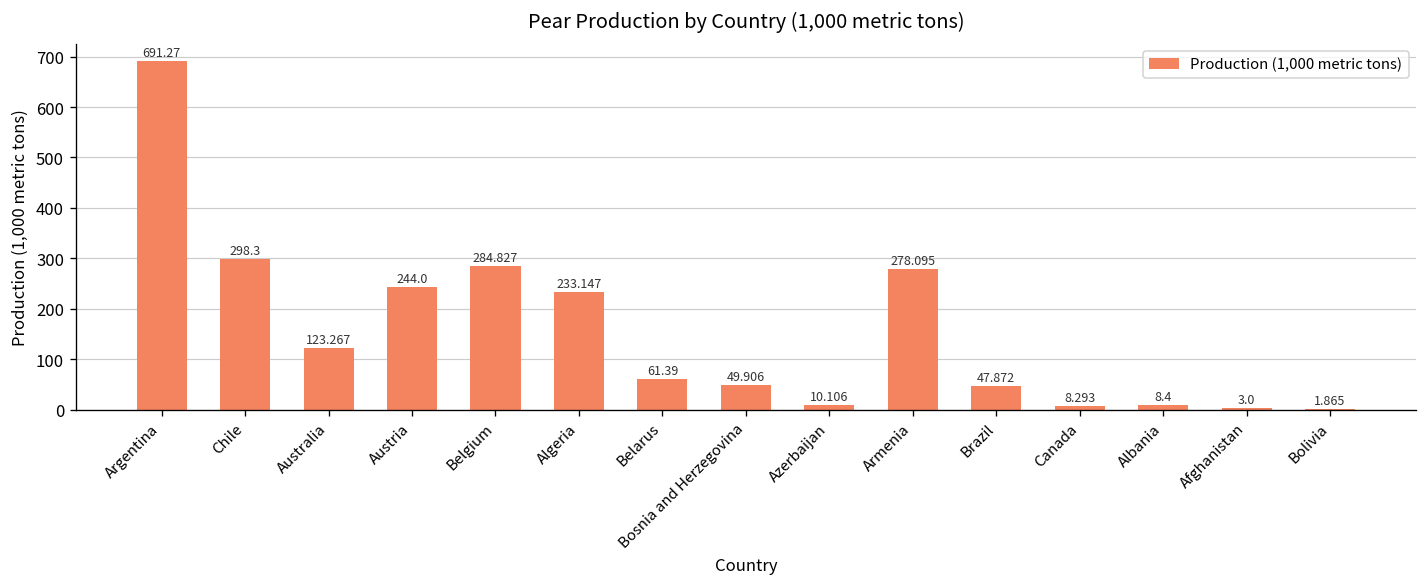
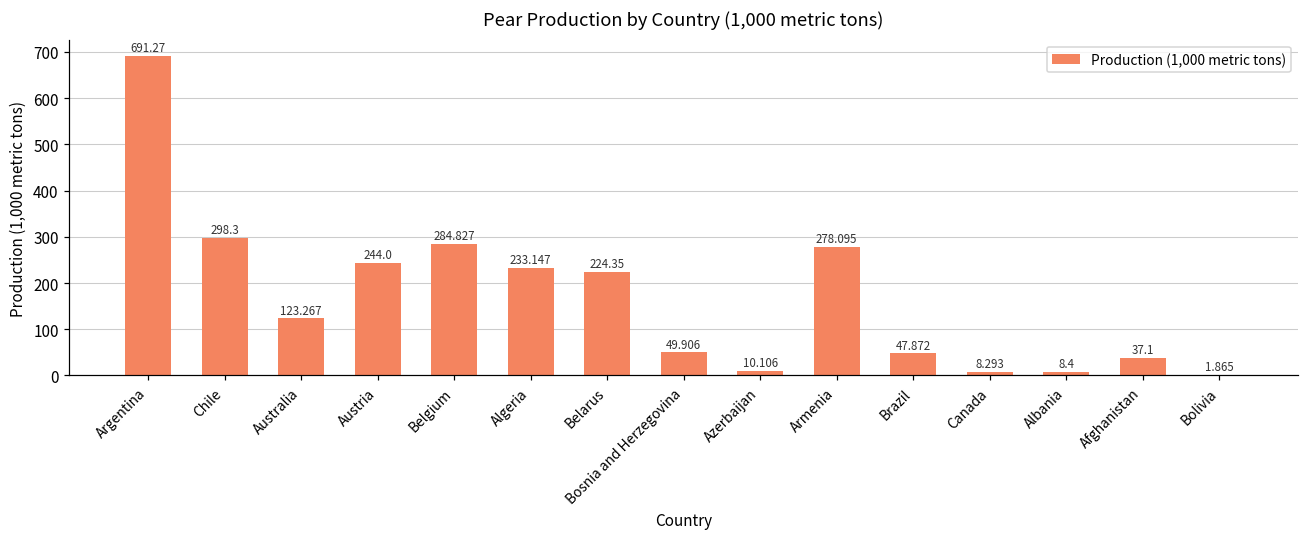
  {
    "Argentina": 691.27,
    "Chile": 298.3,
    "Australia": 123.267,
    "Austria": 244.0,
    "Belgium": 284.827,
    "Algeria": 233.147,
-   "Belarus": 61.39,
+   "Belarus": 224.35,
    "Bosnia and Herzegovina": 49.906,
    "Azerbaijan": 10.106,
    "Armenia": 278.095,
    "Brazil": 47.872,
    "Canada": 8.293,
    "Albania": 8.4,
-   "Afghanistan": 3.0,
+   "Afghanistan": 37.1,
    "Bolivia": 1.865
  }
